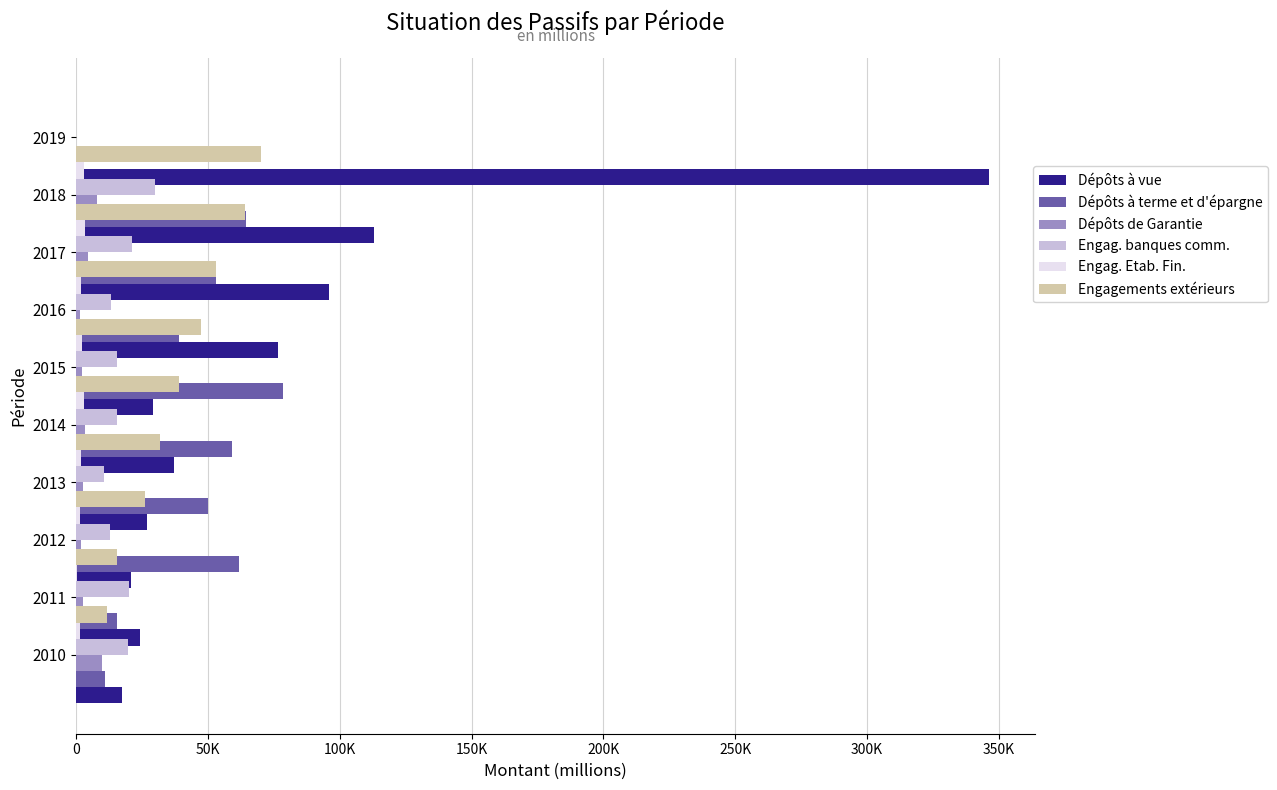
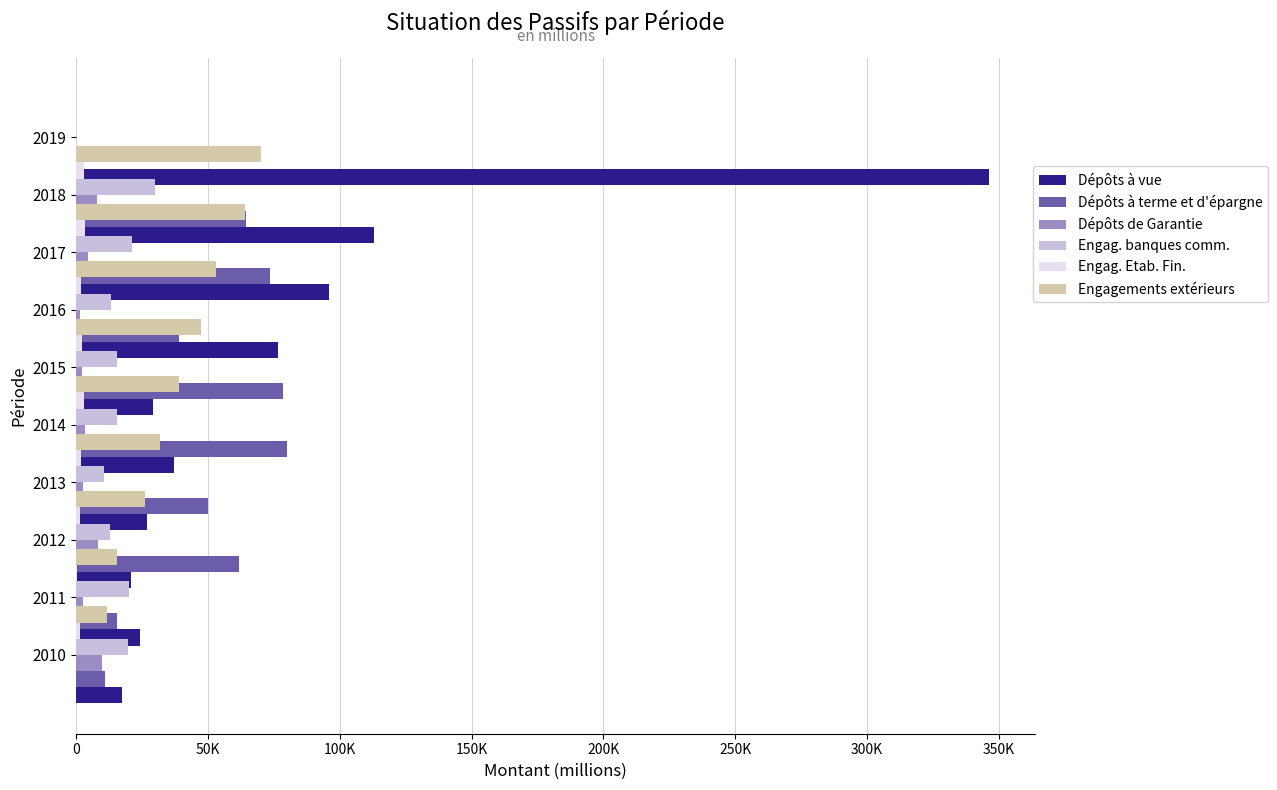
  {
    "Dépôts à terme et d'épargne": {
      "2019": 0,
      "2018": 65000,
-     "2017": 53000,
+     "2017": 73000,
      "2016": 39000,
      "2015": 79000,
-     "2014": 59000,
+     "2014": 80000,
      "2013": 50000,
      "2012": 62000,
      "2011": 15000,
      "2010": 11000
    },
    "Dépôts de Garantie": {
      "2019": 0,
      "2018": 8000,
      "2017": 5000,
      "2016": 2000,
      "2015": 2000,
      "2014": 3000,
      "2013": 2000,
-     "2012": 2000,
+     "2012": 8000,
      "2011": 3000,
      "2010": 10000
    }
  }
